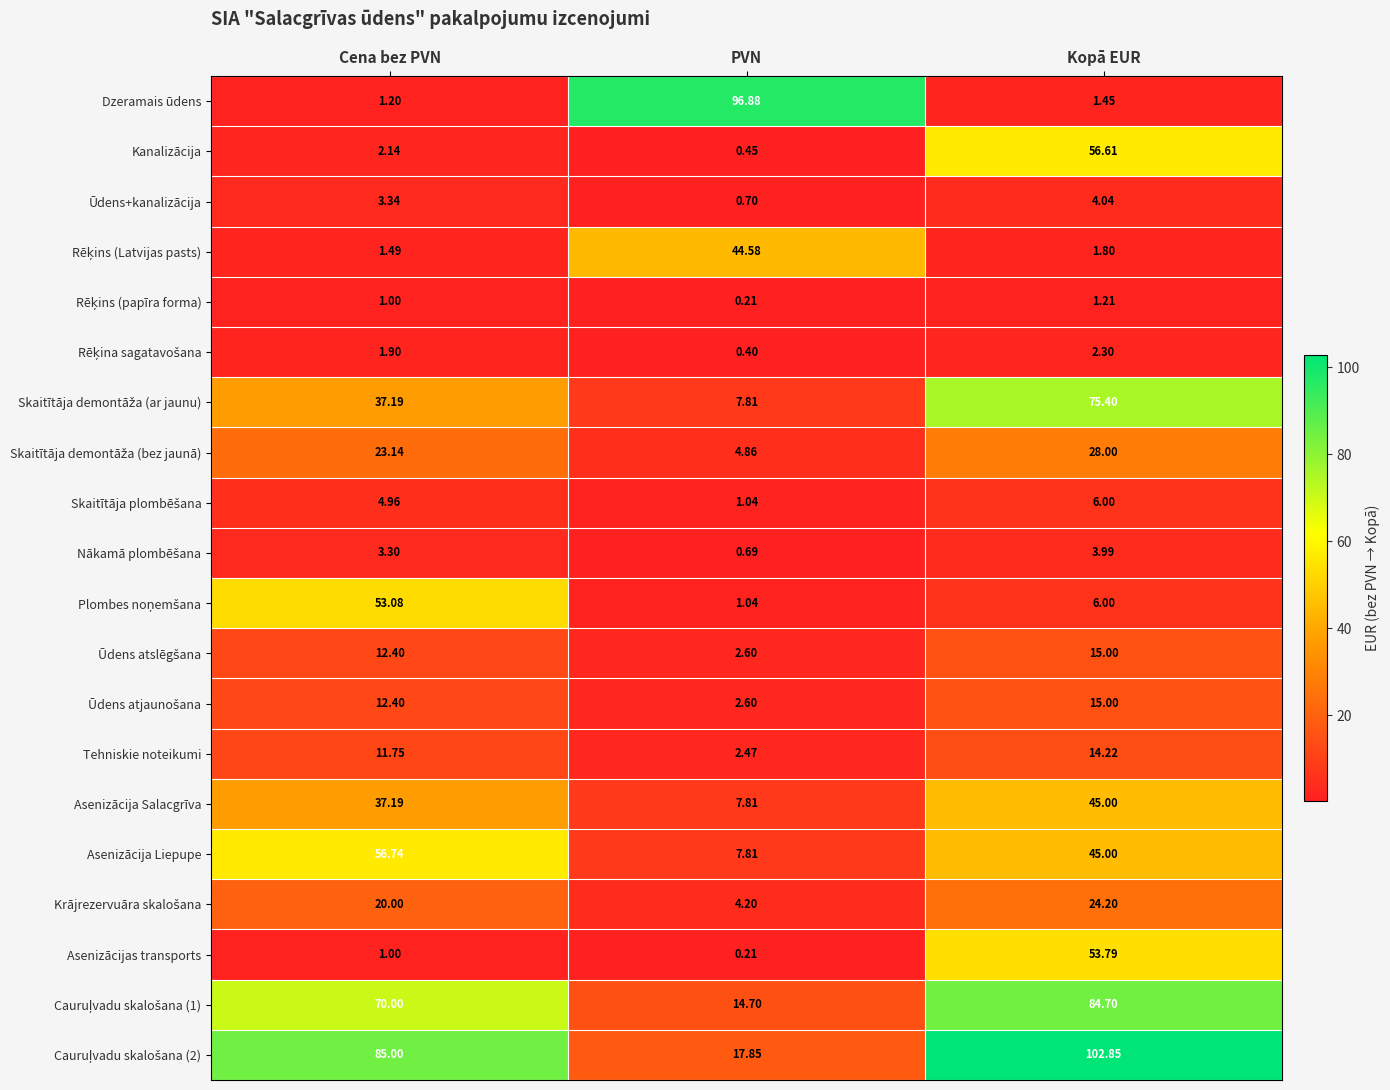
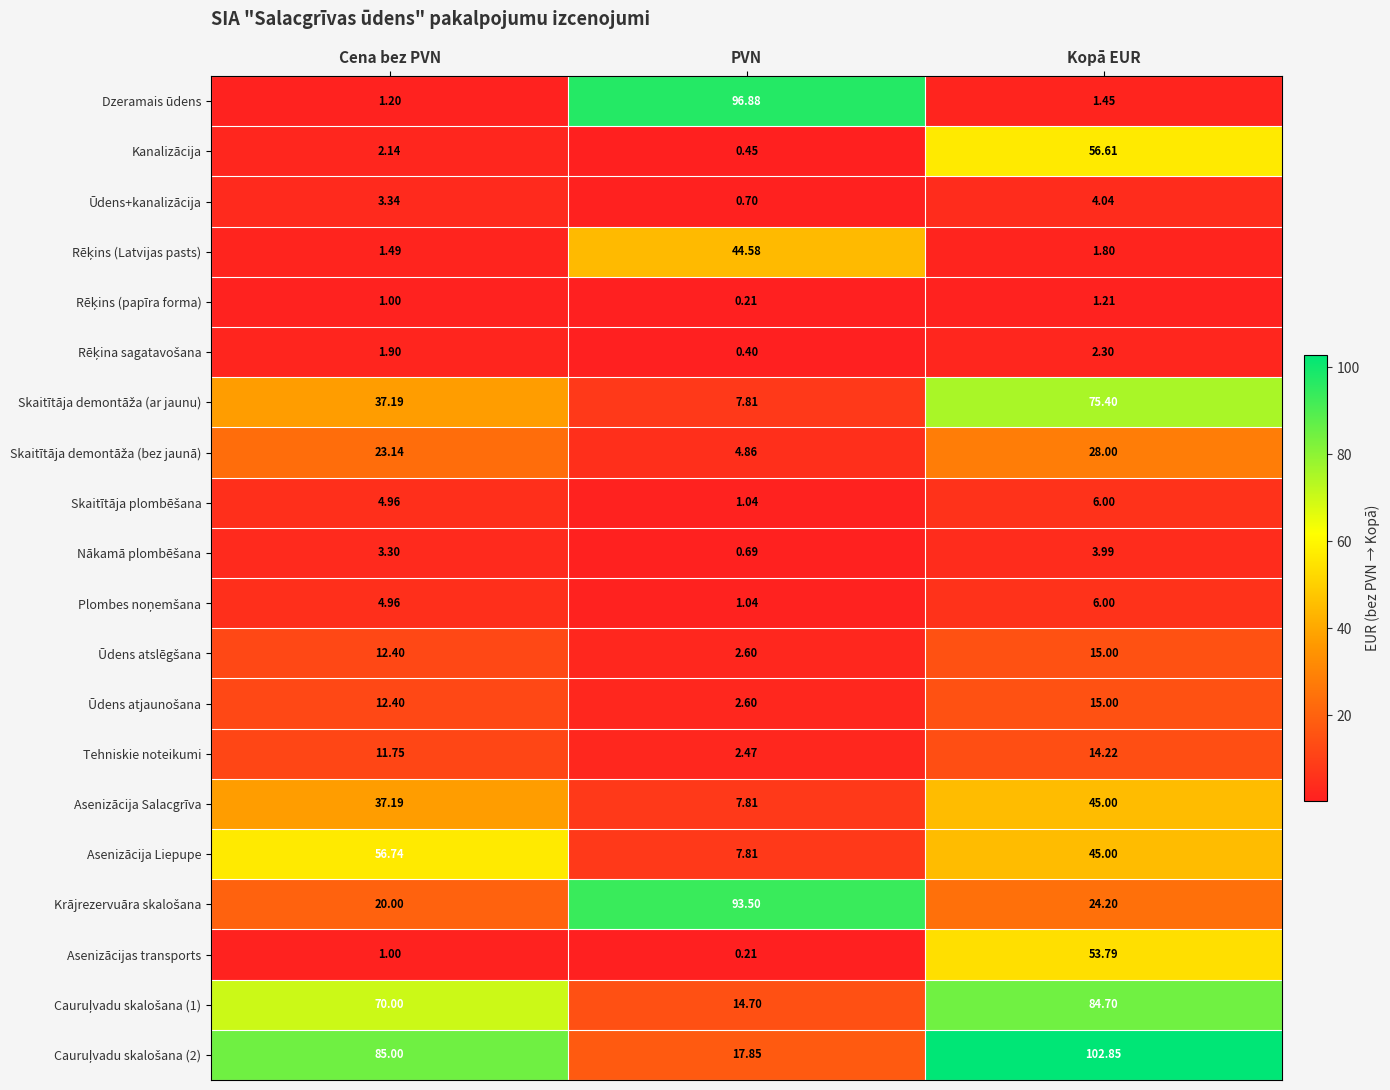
  {
    "Dzeramais ūdens": {
      "Cena bez PVN": 1.20,
      "PVN": 96.88,
      "Kopā EUR": 1.45
    },
    "Kanalizācija": {
      "Cena bez PVN": 2.14,
      "PVN": 0.45,
      "Kopā EUR": 56.61
    },
    "Ūdens+kanalizācija": {
      "Cena bez PVN": 3.34,
      "PVN": 0.70,
      "Kopā EUR": 4.04
    },
    "Rēķins (Latvijas pasts)": {
      "Cena bez PVN": 1.49,
      "PVN": 44.58,
      "Kopā EUR": 1.80
    },
    "Rēķins (papīra forma)": {
      "Cena bez PVN": 1.00,
      "PVN": 0.21,
      "Kopā EUR": 1.21
    },
    "Rēķina sagatavošana": {
      "Cena bez PVN": 1.90,
      "PVN": 0.40,
      "Kopā EUR": 2.30
    },
    "Skaitītāja demontāža (ar jaunu)": {
      "Cena bez PVN": 37.19,
      "PVN": 7.81,
      "Kopā EUR": 75.40
    },
    "Skaitītāja demontāža (bez jaunā)": {
      "Cena bez PVN": 23.14,
      "PVN": 4.86,
      "Kopā EUR": 28.00
    },
    "Skaitītāja plombēšana": {
      "Cena bez PVN": 4.96,
      "PVN": 1.04,
      "Kopā EUR": 6.00
    },
    "Nākamā plombēšana": {
      "Cena bez PVN": 3.30,
      "PVN": 0.69,
      "Kopā EUR": 3.99
    },
    "Plombes noņemšana": {
-     "Cena bez PVN": 53.08,
+     "Cena bez PVN": 4.96,
      "PVN": 1.04,
      "Kopā EUR": 6.00
    },
    "Ūdens atslēgšana": {
      "Cena bez PVN": 12.40,
      "PVN": 2.60,
      "Kopā EUR": 15.00
    },
    "Ūdens atjaunošana": {
      "Cena bez PVN": 12.40,
      "PVN": 2.60,
      "Kopā EUR": 15.00
    },
    "Tehniskie noteikumi": {
      "Cena bez PVN": 11.75,
      "PVN": 2.47,
      "Kopā EUR": 14.22
    },
    "Asenizācija Salacgrīva": {
      "Cena bez PVN": 37.19,
      "PVN": 7.81,
      "Kopā EUR": 45.00
    },
    "Asenizācija Liepupe": {
      "Cena bez PVN": 56.74,
      "PVN": 7.81,
      "Kopā EUR": 45.00
    },
    "Krājrezervuāra skalošana": {
      "Cena bez PVN": 20.00,
-     "PVN": 4.20,
+     "PVN": 93.50,
      "Kopā EUR": 24.20
    },
    "Asenizācijas transports": {
      "Cena bez PVN": 1.00,
      "PVN": 0.21,
      "Kopā EUR": 53.79
    },
    "Cauruļvadu skalošana (1)": {
      "Cena bez PVN": 70.00,
      "PVN": 14.70,
      "Kopā EUR": 84.70
    },
    "Cauruļvadu skalošana (2)": {
      "Cena bez PVN": 85.00,
      "PVN": 17.85,
      "Kopā EUR": 102.85
    }
  }
